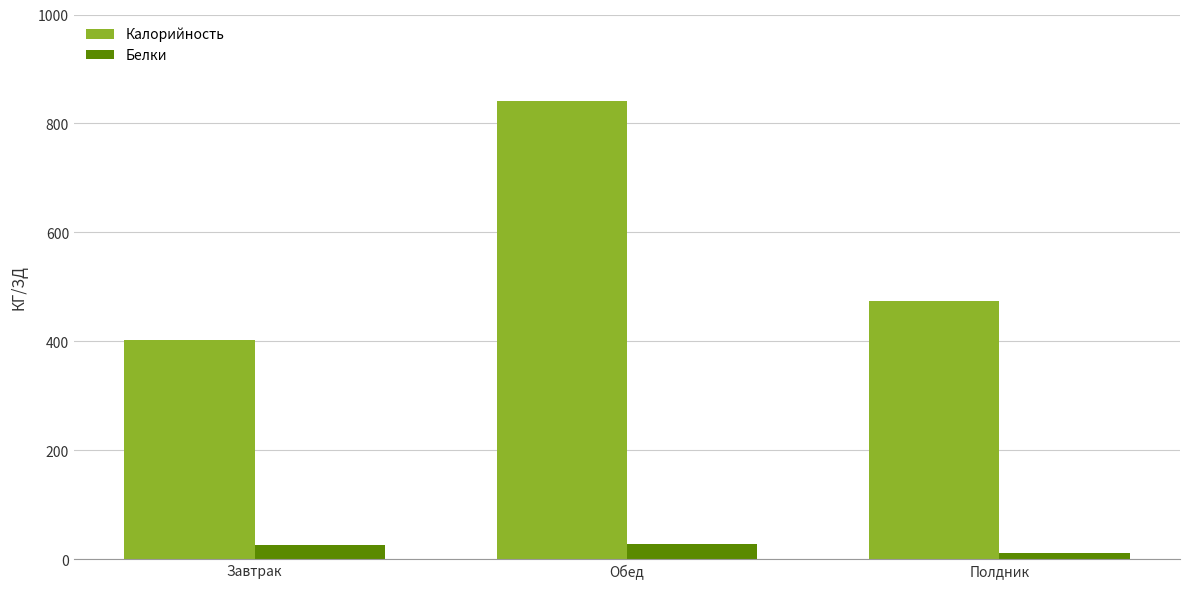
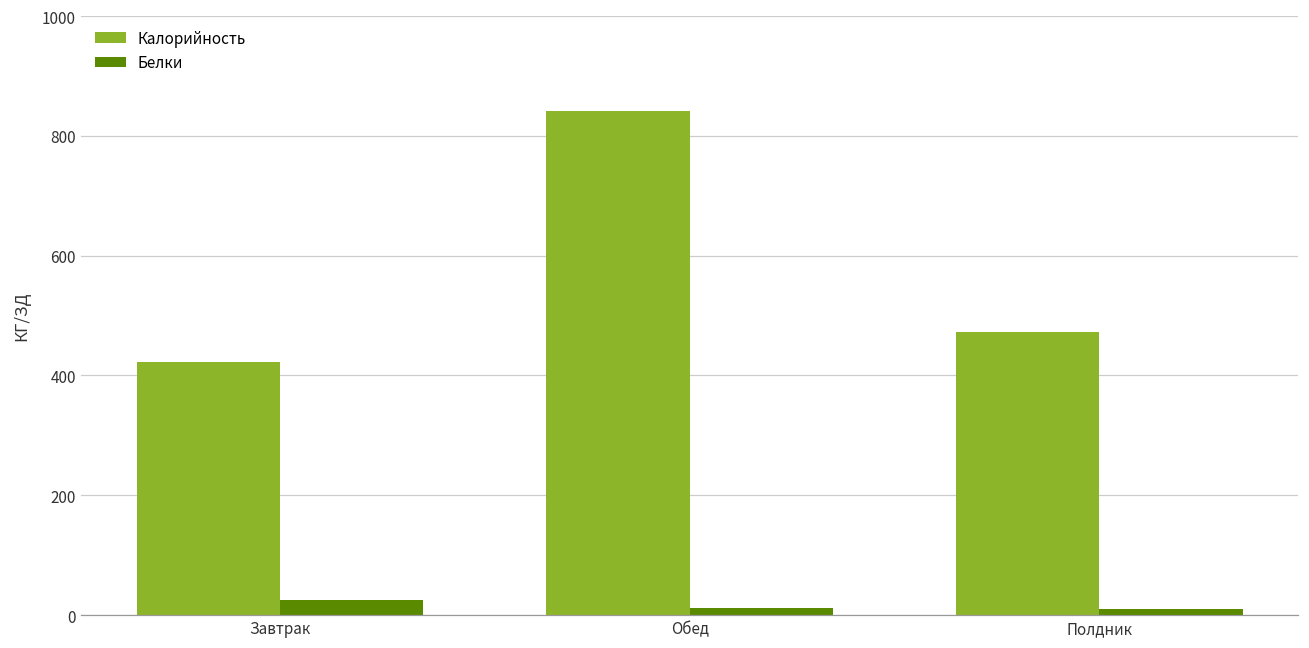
  {
    "Калорийность": {
-     "Завтрак": 400,
+     "Завтрак": 420,
      "Обед": 840,
      "Полдник": 470
    },
    "Белки": {
      "Завтрак": 30,
-     "Обед": 30,
+     "Обед": 10,
      "Полдник": 10
    }
  }
